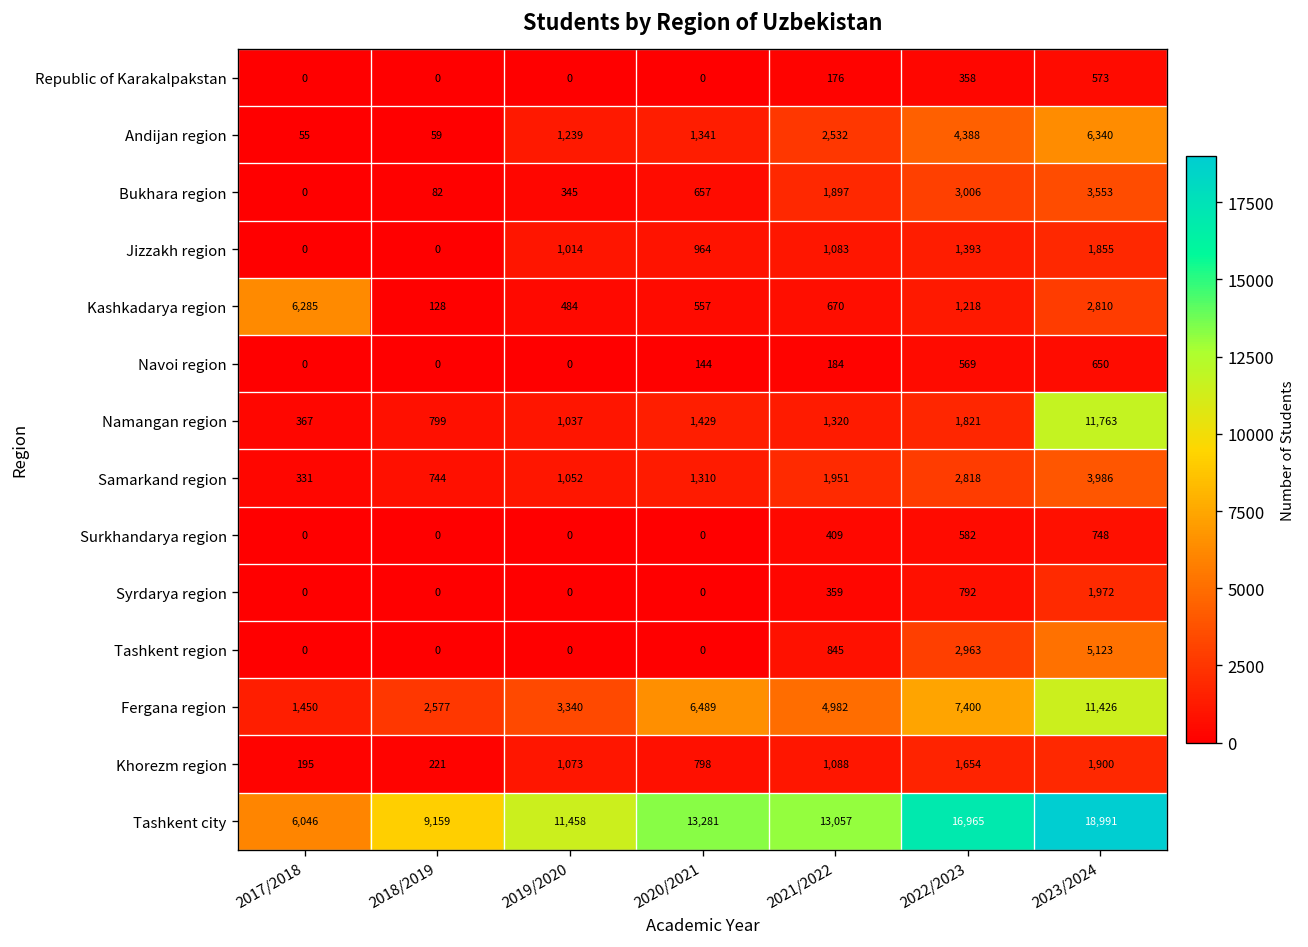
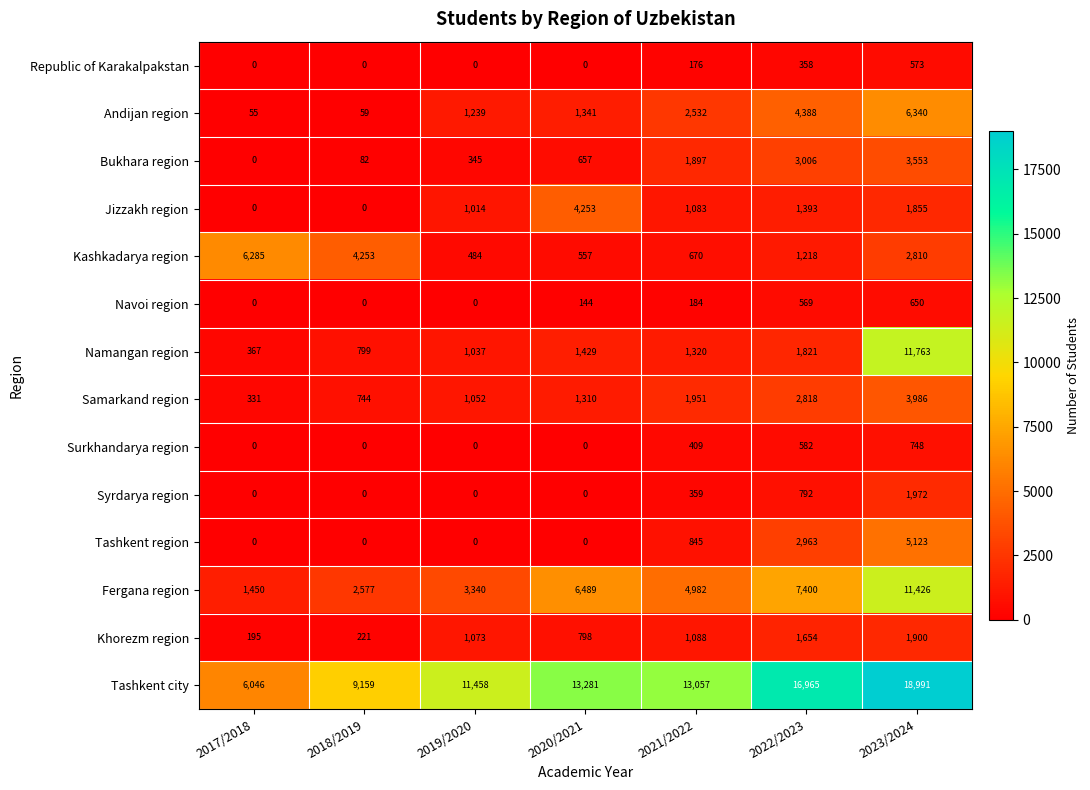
  {
    "Republic of Karakalpakstan": {
      "2017/2018": "0",
      "2018/2019": "0",
      "2019/2020": "0",
      "2020/2021": "0",
      "2021/2022": "176",
      "2022/2023": "358",
      "2023/2024": "573"
    },
    "Andijan region": {
      "2017/2018": "55",
      "2018/2019": "59",
      "2019/2020": "1,239",
      "2020/2021": "1,341",
      "2021/2022": "2,532",
      "2022/2023": "4,388",
      "2023/2024": "6,340"
    },
    "Bukhara region": {
      "2017/2018": "0",
      "2018/2019": "82",
      "2019/2020": "345",
      "2020/2021": "657",
      "2021/2022": "1,897",
      "2022/2023": "3,006",
      "2023/2024": "3,553"
    },
    "Jizzakh region": {
      "2017/2018": "0",
      "2018/2019": "0",
      "2019/2020": "1,014",
-     "2020/2021": "964",
+     "2020/2021": "4,253",
      "2021/2022": "1,083",
      "2022/2023": "1,393",
      "2023/2024": "1,855"
    },
    "Kashkadarya region": {
      "2017/2018": "6,285",
-     "2018/2019": "128",
+     "2018/2019": "4,253",
      "2019/2020": "484",
      "2020/2021": "557",
      "2021/2022": "670",
      "2022/2023": "1,218",
      "2023/2024": "2,810"
    },
    "Navoi region": {
      "2017/2018": "0",
      "2018/2019": "0",
      "2019/2020": "0",
      "2020/2021": "144",
      "2021/2022": "184",
      "2022/2023": "569",
      "2023/2024": "650"
    },
    "Namangan region": {
      "2017/2018": "367",
      "2018/2019": "799",
      "2019/2020": "1,037",
      "2020/2021": "1,429",
      "2021/2022": "1,320",
      "2022/2023": "1,821",
      "2023/2024": "11,763"
    },
    "Samarkand region": {
      "2017/2018": "331",
      "2018/2019": "744",
      "2019/2020": "1,052",
      "2020/2021": "1,310",
      "2021/2022": "1,951",
      "2022/2023": "2,818",
      "2023/2024": "3,986"
    },
    "Surkhandarya region": {
      "2017/2018": "0",
      "2018/2019": "0",
      "2019/2020": "0",
      "2020/2021": "0",
      "2021/2022": "409",
      "2022/2023": "582",
      "2023/2024": "748"
    },
    "Syrdarya region": {
      "2017/2018": "0",
      "2018/2019": "0",
      "2019/2020": "0",
      "2020/2021": "0",
      "2021/2022": "359",
      "2022/2023": "792",
      "2023/2024": "1,972"
    },
    "Tashkent region": {
      "2017/2018": "0",
      "2018/2019": "0",
      "2019/2020": "0",
      "2020/2021": "0",
      "2021/2022": "845",
      "2022/2023": "2,963",
      "2023/2024": "5,123"
    },
    "Fergana region": {
      "2017/2018": "1,450",
      "2018/2019": "2,577",
      "2019/2020": "3,340",
      "2020/2021": "6,489",
      "2021/2022": "4,982",
      "2022/2023": "7,400",
      "2023/2024": "11,426"
    },
    "Khorezm region": {
      "2017/2018": "195",
      "2018/2019": "221",
      "2019/2020": "1,073",
      "2020/2021": "798",
      "2021/2022": "1,088",
      "2022/2023": "1,654",
      "2023/2024": "1,900"
    },
    "Tashkent city": {
      "2017/2018": "6,046",
      "2018/2019": "9,159",
      "2019/2020": "11,458",
      "2020/2021": "13,281",
      "2021/2022": "13,057",
      "2022/2023": "16,965",
      "2023/2024": "18,991"
    }
  }
